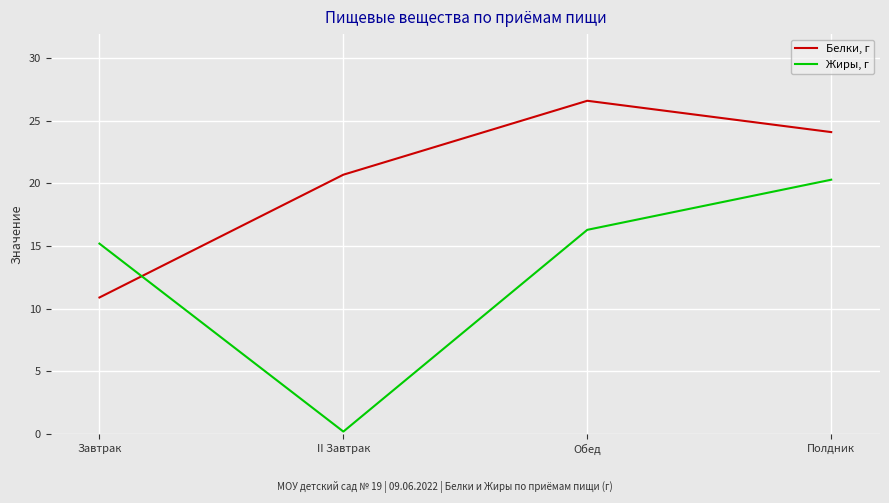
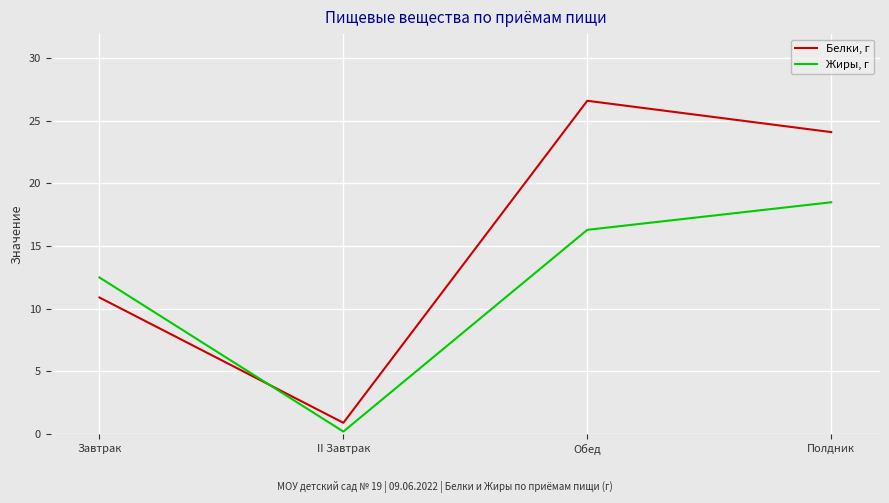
  {
    "Белки, г": {
      "Завтрак": 10.9,
-     "II Завтрак": 20.7,
+     "II Завтрак": 0.9,
      "Обед": 26.6,
      "Полдник": 24.1
    },
    "Жиры, г": {
-     "Завтрак": 15.2,
+     "Завтрак": 12.5,
      "II Завтрак": 0.2,
      "Обед": 16.3,
-     "Полдник": 20.3
+     "Полдник": 18.5
    }
  }
